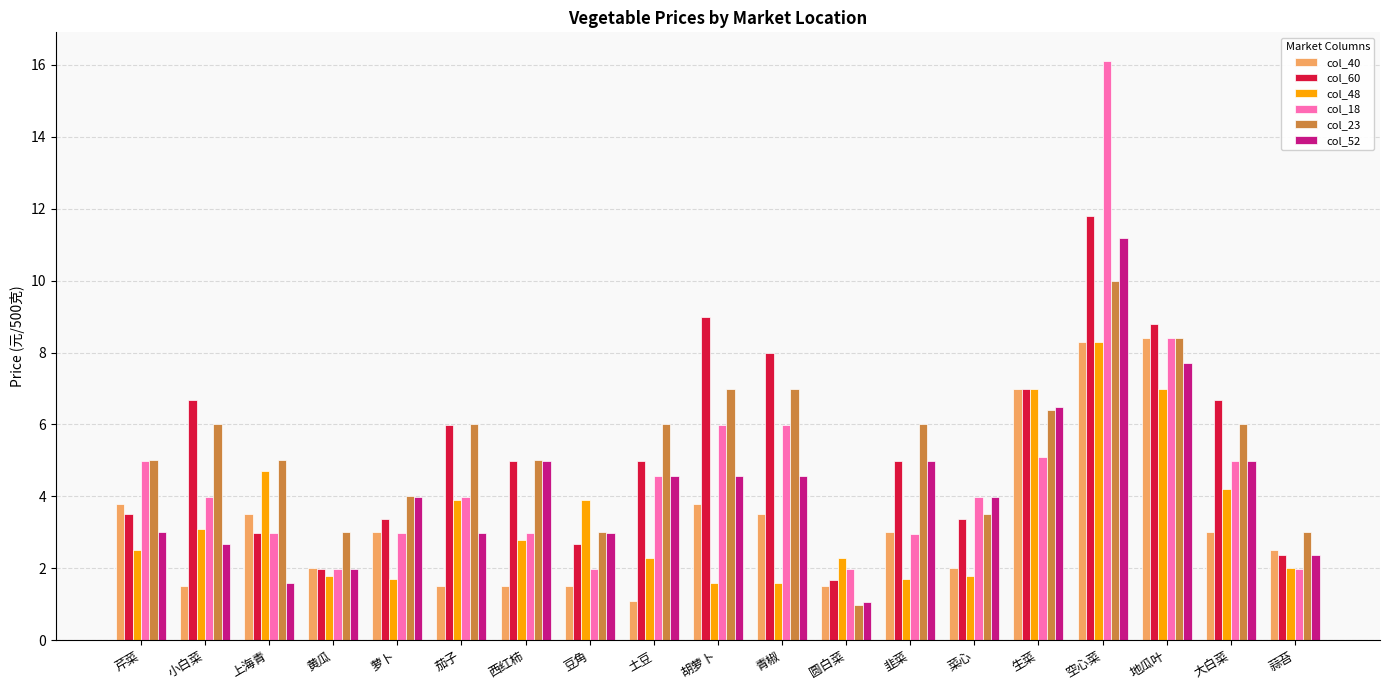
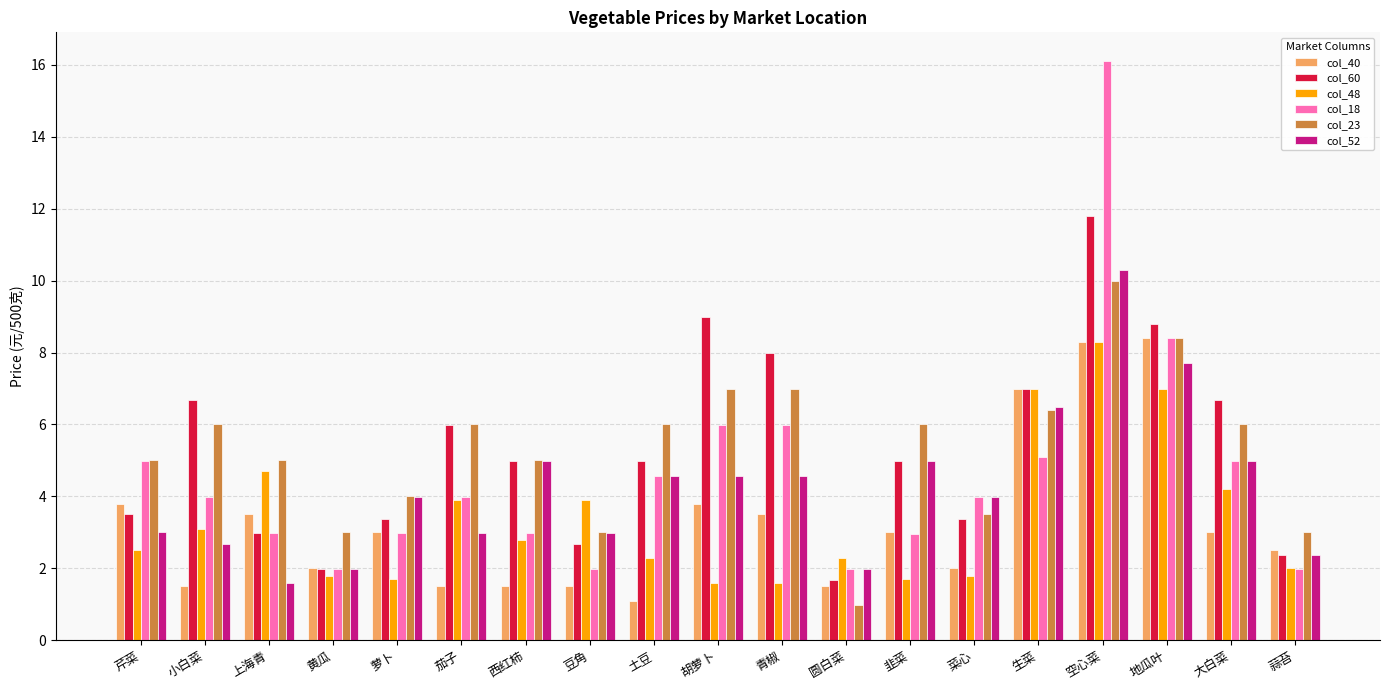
  {
    "col_60": {
      "芹菜": 3.5,
      "小白菜": 6.7,
      "上海青": 3.0,
      "黄瓜": 2.0,
      "萝卜": 3.4,
      "茄子": 6.0,
      "西红柿": 5.0,
      "豆角": 2.7,
      "土豆": 5.0,
      "胡萝卜": 9.0,
      "青椒": 8.0,
      "圆白菜": 1.7,
      "韭菜": 5.0,
      "菜心": 3.4,
      "生菜": 7.0,
      "空心菜": 11.8,
      "地瓜叶": 8.8,
      "大白菜": 6.7,
      "蒜苔": 2.4
    },
    "col_48": {
      "芹菜": 2.5,
      "小白菜": 3.1,
      "上海青": 4.7,
      "黄瓜": 1.8,
      "萝卜": 1.7,
      "茄子": 3.9,
      "西红柿": 2.8,
      "豆角": 3.9,
      "土豆": 2.3,
      "胡萝卜": 1.6,
      "青椒": 1.6,
      "圆白菜": 2.3,
      "韭菜": 1.7,
      "菜心": 1.8,
      "生菜": 7.0,
      "空心菜": 8.3,
      "地瓜叶": 7.0,
      "大白菜": 4.2,
      "蒜苔": 2.0
    },
    "col_18": {
      "芹菜": 5.0,
      "小白菜": 4.0,
      "上海青": 3.0,
      "黄瓜": 2.0,
      "萝卜": 3.0,
      "茄子": 4.0,
      "西红柿": 3.0,
      "豆角": 2.0,
      "土豆": 4.6,
      "胡萝卜": 6.0,
      "青椒": 6.0,
      "圆白菜": 2.0,
      "韭菜": 3.0,
      "菜心": 4.0,
      "生菜": 5.1,
      "空心菜": 16.1,
      "地瓜叶": 8.4,
      "大白菜": 5.0,
      "蒜苔": 2.0
    },
    "col_52": {
      "芹菜": 3.0,
      "小白菜": 2.7,
      "上海青": 1.6,
      "黄瓜": 2.0,
      "萝卜": 4.0,
      "茄子": 3.0,
      "西红柿": 5.0,
      "豆角": 3.0,
      "土豆": 4.6,
      "胡萝卜": 4.6,
      "青椒": 4.6,
-     "圆白菜": 1.1,
+     "圆白菜": 2.0,
      "韭菜": 5.0,
      "菜心": 4.0,
      "生菜": 6.5,
-     "空心菜": 11.2,
+     "空心菜": 10.3,
      "地瓜叶": 7.7,
      "大白菜": 5.0,
      "蒜苔": 2.4
    }
  }
